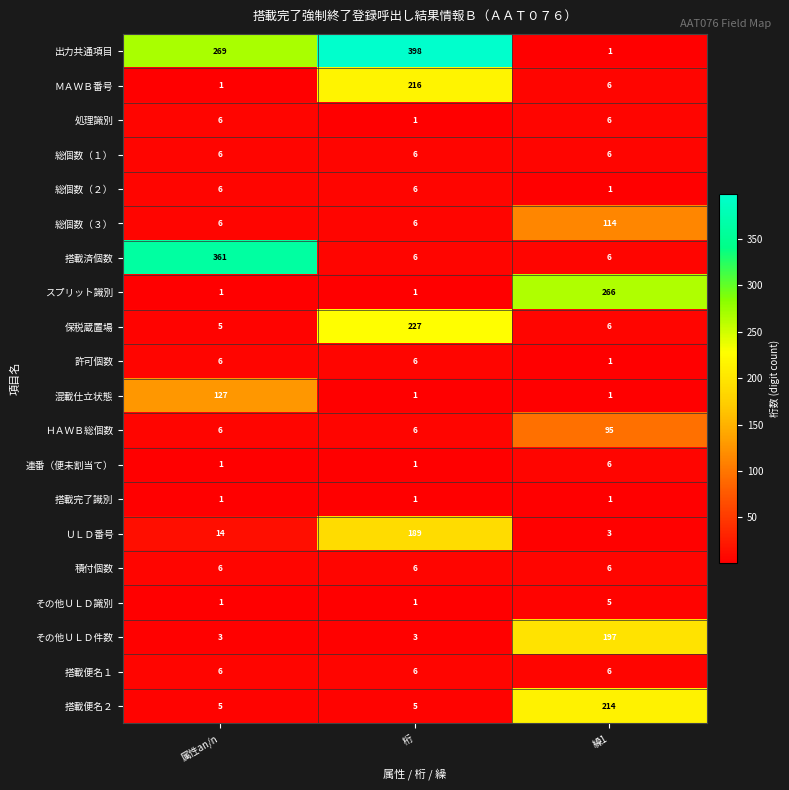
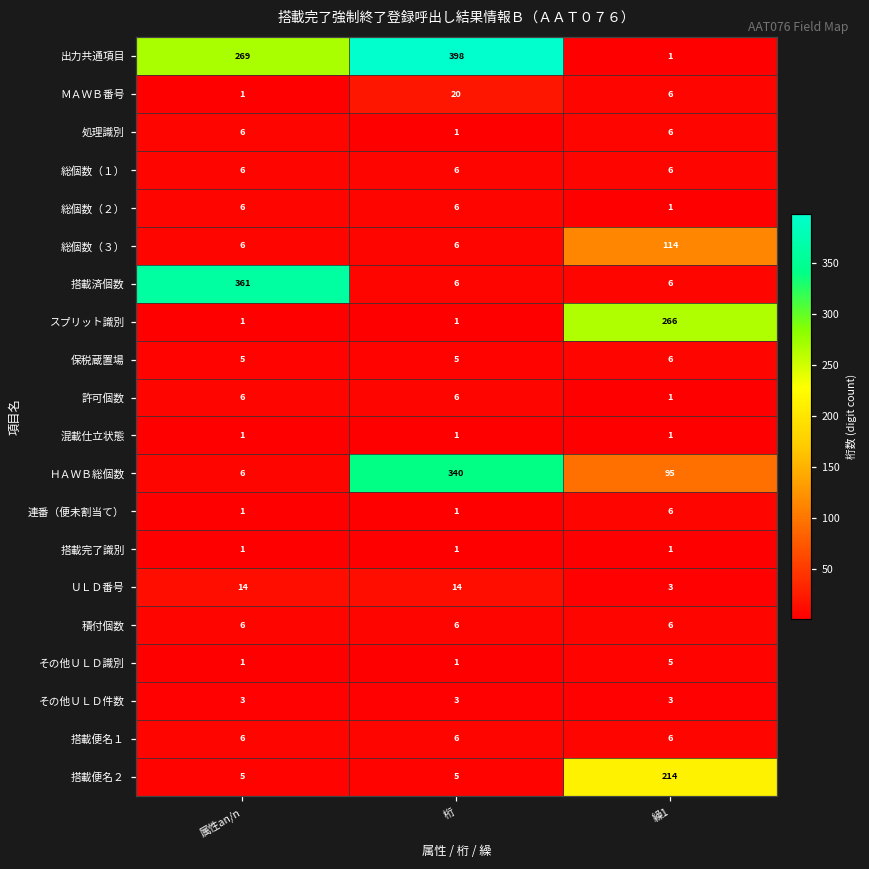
  {
    "出力共通項目": {
      "属性an/n": 269,
      "桁": 398,
      "繰1": 1
    },
    "ＭＡＷＢ番号": {
      "属性an/n": 1,
-     "桁": 216,
+     "桁": 20,
      "繰1": 6
    },
    "処理識別": {
      "属性an/n": 6,
      "桁": 1,
      "繰1": 6
    },
    "総個数（１）": {
      "属性an/n": 6,
      "桁": 6,
      "繰1": 6
    },
    "総個数（２）": {
      "属性an/n": 6,
      "桁": 6,
      "繰1": 1
    },
    "総個数（３）": {
      "属性an/n": 6,
      "桁": 6,
      "繰1": 114
    },
    "搭載済個数": {
      "属性an/n": 361,
      "桁": 6,
      "繰1": 6
    },
    "スプリット識別": {
      "属性an/n": 1,
      "桁": 1,
      "繰1": 266
    },
    "保税蔵置場": {
      "属性an/n": 5,
-     "桁": 227,
+     "桁": 5,
      "繰1": 6
    },
    "許可個数": {
      "属性an/n": 6,
      "桁": 6,
      "繰1": 1
    },
    "混載仕立状態": {
-     "属性an/n": 127,
+     "属性an/n": 1,
      "桁": 1,
      "繰1": 1
    },
    "ＨＡＷＢ総個数": {
      "属性an/n": 6,
-     "桁": 6,
+     "桁": 340,
      "繰1": 95
    },
    "連番（便未割当て）": {
      "属性an/n": 1,
      "桁": 1,
      "繰1": 6
    },
    "搭載完了識別": {
      "属性an/n": 1,
      "桁": 1,
      "繰1": 1
    },
    "ＵＬＤ番号": {
      "属性an/n": 14,
-     "桁": 189,
+     "桁": 14,
      "繰1": 3
    },
    "積付個数": {
      "属性an/n": 6,
      "桁": 6,
      "繰1": 6
    },
    "その他ＵＬＤ識別": {
      "属性an/n": 1,
      "桁": 1,
      "繰1": 5
    },
    "その他ＵＬＤ件数": {
      "属性an/n": 3,
      "桁": 3,
-     "繰1": 197
+     "繰1": 3
    },
    "搭載便名１": {
      "属性an/n": 6,
      "桁": 6,
      "繰1": 6
    },
    "搭載便名２": {
      "属性an/n": 5,
      "桁": 5,
      "繰1": 214
    }
  }
